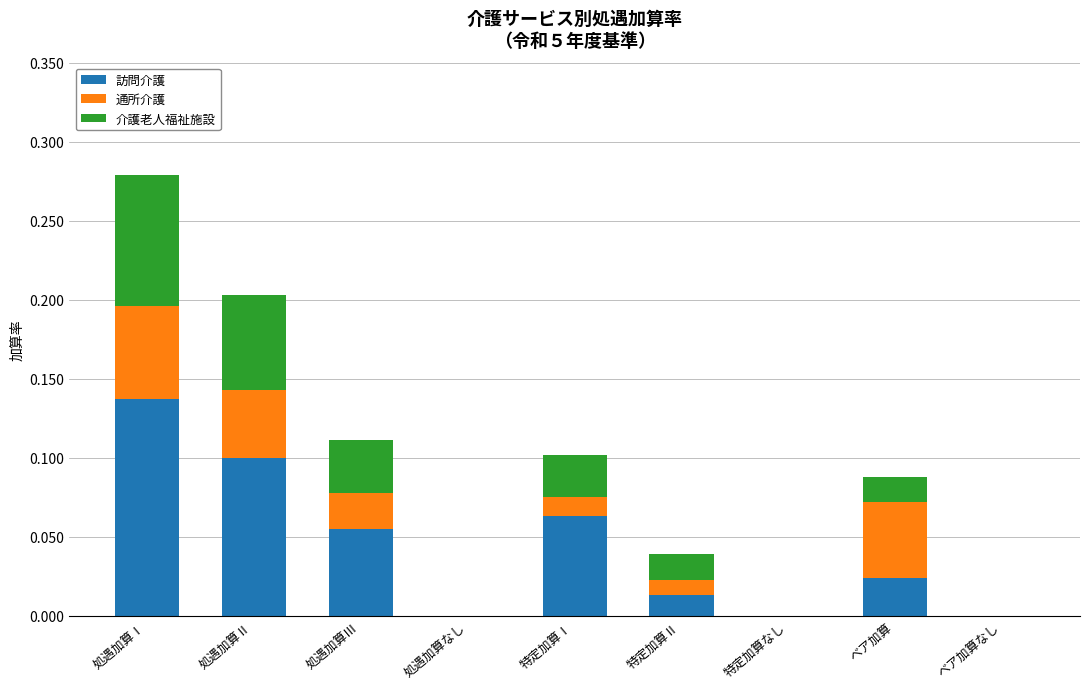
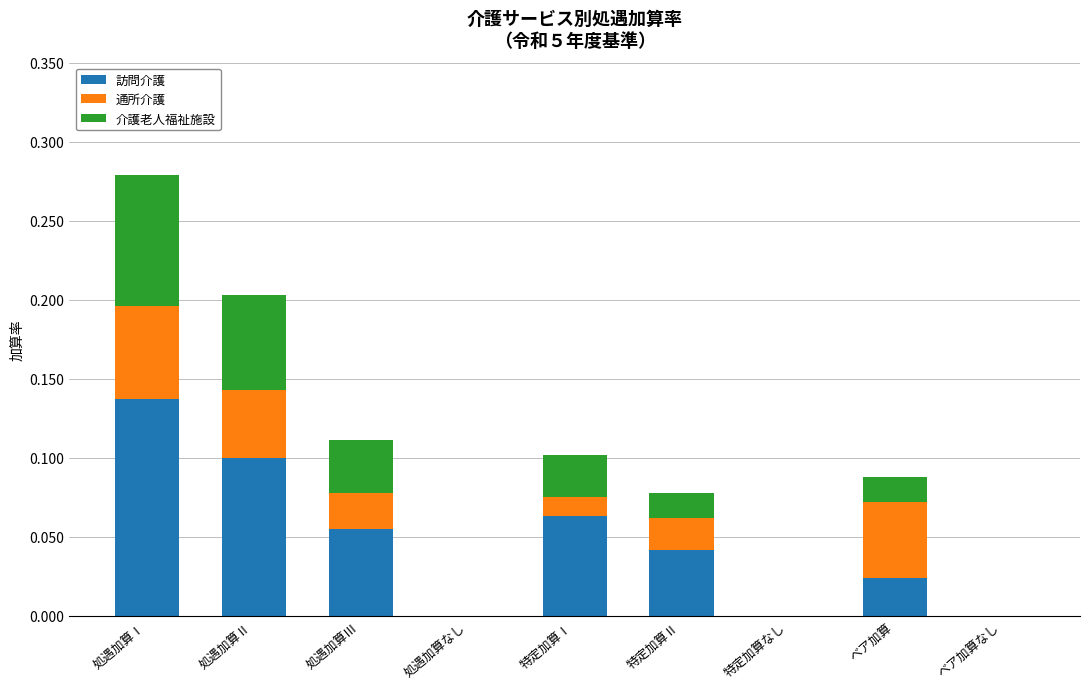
  {
    "訪問介護": {
      "処遇加算Ⅰ": 0.137,
      "処遇加算Ⅱ": 0.100,
      "処遇加算Ⅲ": 0.055,
      "処遇加算なし": 0.000,
      "特定加算Ⅰ": 0.063,
-     "特定加算Ⅱ": 0.013,
+     "特定加算Ⅱ": 0.042,
      "特定加算なし": 0.000,
      "ベア加算": 0.024,
      "ベア加算なし": 0.000
    },
    "通所介護": {
      "処遇加算Ⅰ": 0.06,
      "処遇加算Ⅱ": 0.043,
      "処遇加算Ⅲ": 0.023,
      "処遇加算なし": 0.00,
      "特定加算Ⅰ": 0.012,
-     "特定加算Ⅱ": 0.01,
+     "特定加算Ⅱ": 0.02,
      "特定加算なし": 0.00,
      "ベア加算": 0.048,
      "ベア加算なし": 0.00
    },
    "介護老人福祉施設": {
      "処遇加算Ⅰ": 0.083,
      "処遇加算Ⅱ": 0.060,
      "処遇加算Ⅲ": 0.033,
      "処遇加算なし": 0.000,
      "特定加算Ⅰ": 0.027,
      "特定加算Ⅱ": 0.016,
      "特定加算なし": 0.000,
      "ベア加算": 0.016,
      "ベア加算なし": 0.000
    }
  }
